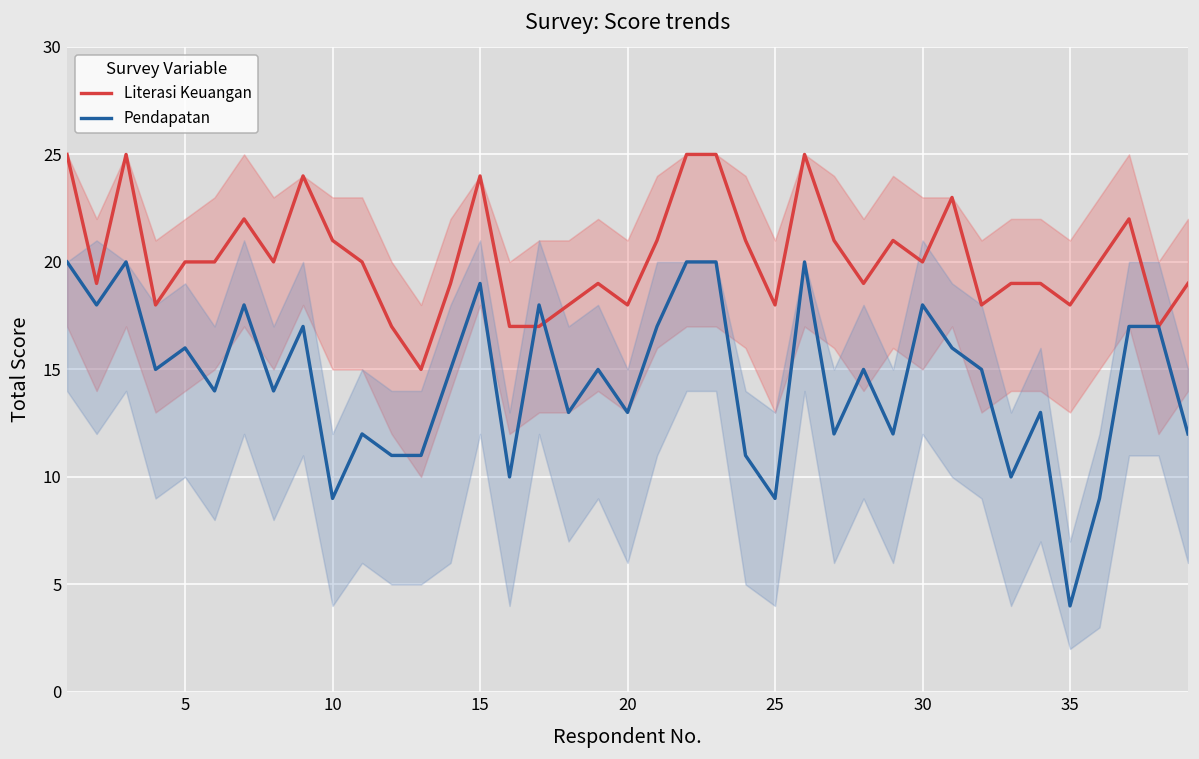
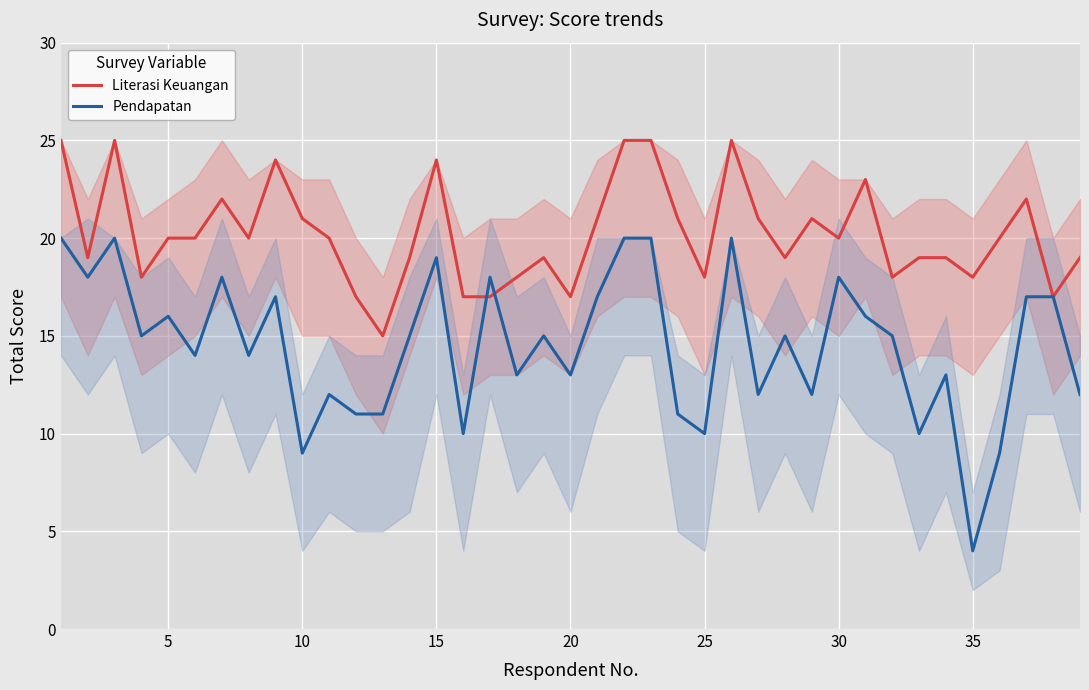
  {
    "Literasi Keuangan": {
      "5": 20,
      "10": 21,
-     "20": 18,
+     "20": 17,
      "25": 18,
      "30": 20,
      "35": 18
    },
    "Pendapatan": {
      "5": 16,
      "10": 9,
      "15": 19,
      "20": 13,
-     "25": 9,
+     "25": 10,
      "30": 18,
      "35": 4
    }
  }
